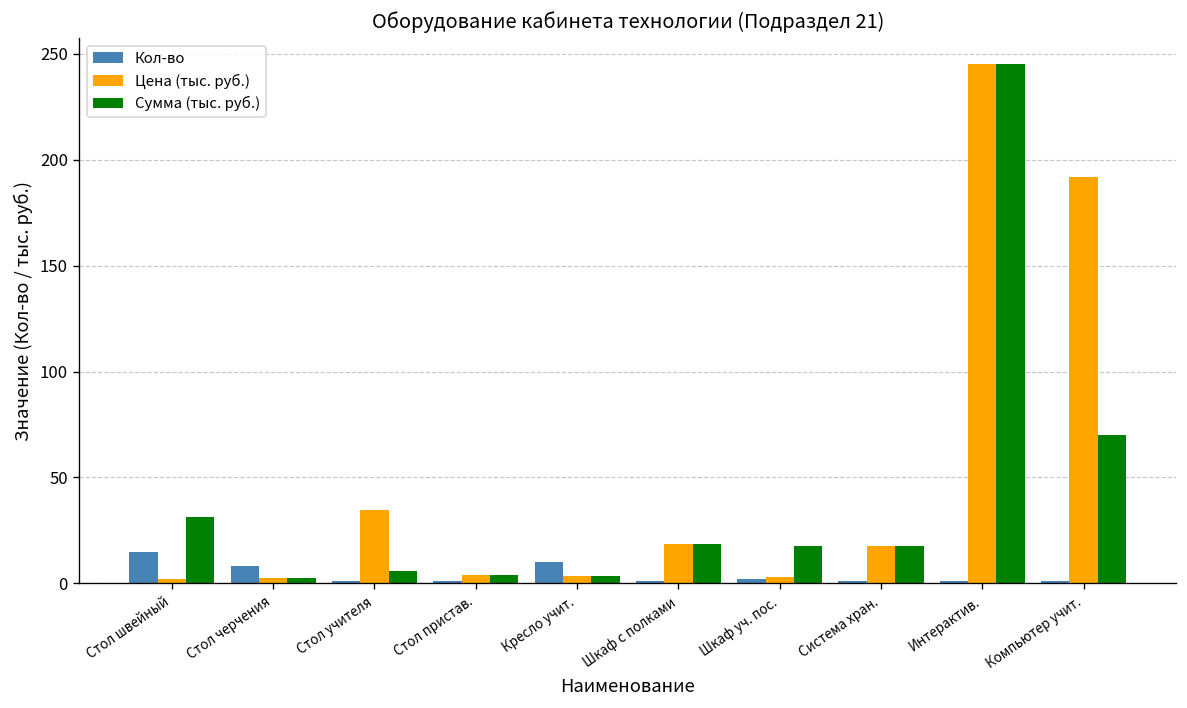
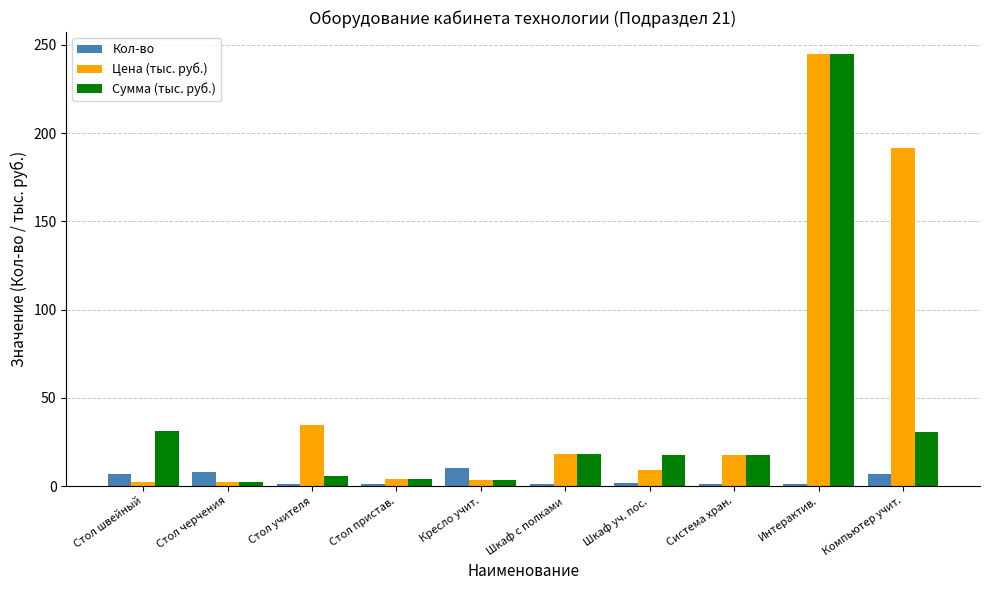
  {
    "Кол-во": {
-     "Стол швейный": 15,
+     "Стол швейный": 7,
      "Стол черчения": 8,
      "Кресло учит.": 10,
      "Шкаф уч. пос.": 2,
-     "Компьютер учит.": 1
+     "Компьютер учит.": 7
    },
    "Цена (тыс. руб.)": {
      "Стол швейный": 2,
      "Стол черчения": 3,
      "Стол учителя": 34,
      "Стол пристав.": 4,
      "Кресло учит.": 4,
      "Шкаф с полками": 18,
-     "Шкаф уч. пос.": 3,
+     "Шкаф уч. пос.": 9,
      "Система хран.": 18,
      "Интерактив.": 245,
      "Компьютер учит.": 192
    },
    "Сумма (тыс. руб.)": {
      "Стол швейный": 32,
      "Стол черчения": 3,
      "Стол учителя": 6,
      "Стол пристав.": 4,
      "Кресло учит.": 4,
      "Шкаф с полками": 18,
      "Шкаф уч. пос.": 18,
      "Система хран.": 18,
      "Интерактив.": 245,
-     "Компьютер учит.": 70
+     "Компьютер учит.": 30
    }
  }
